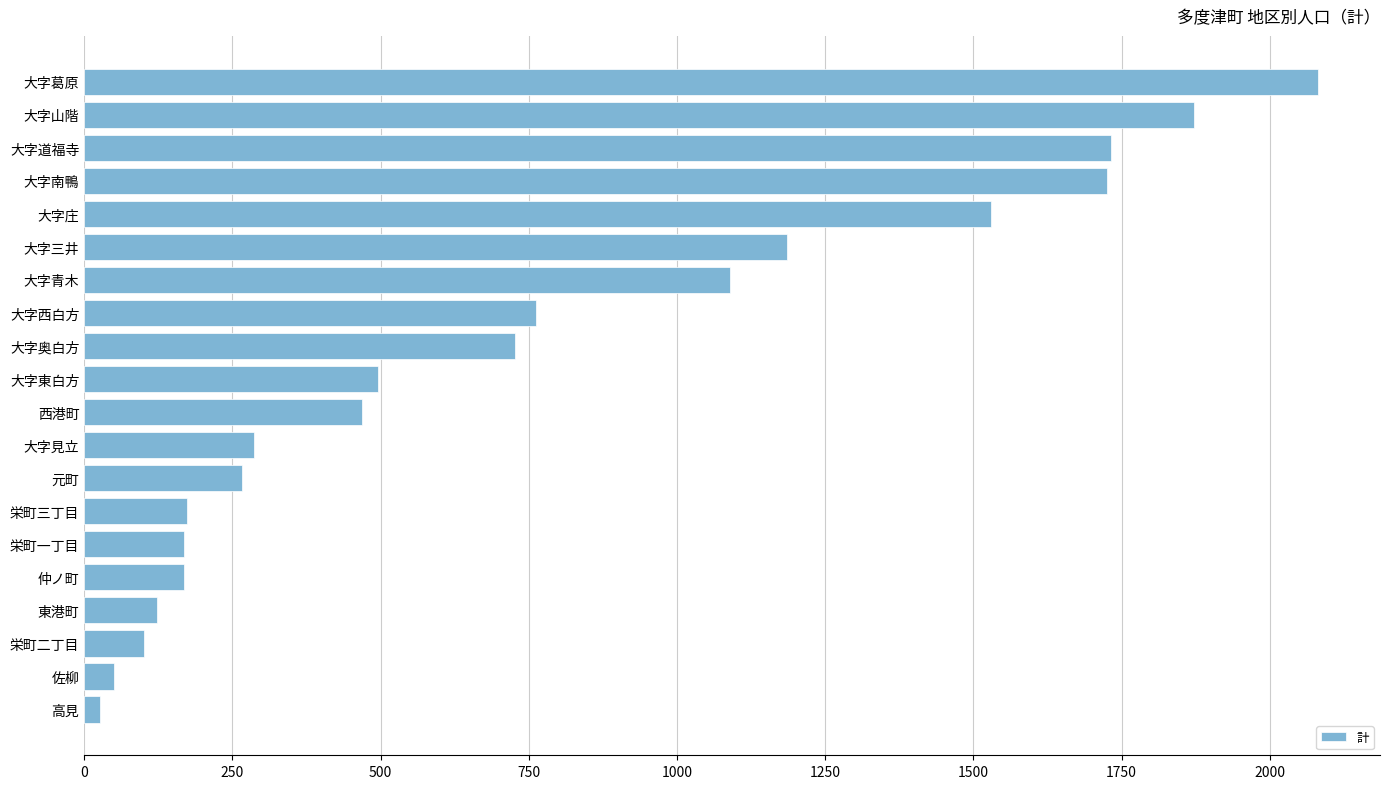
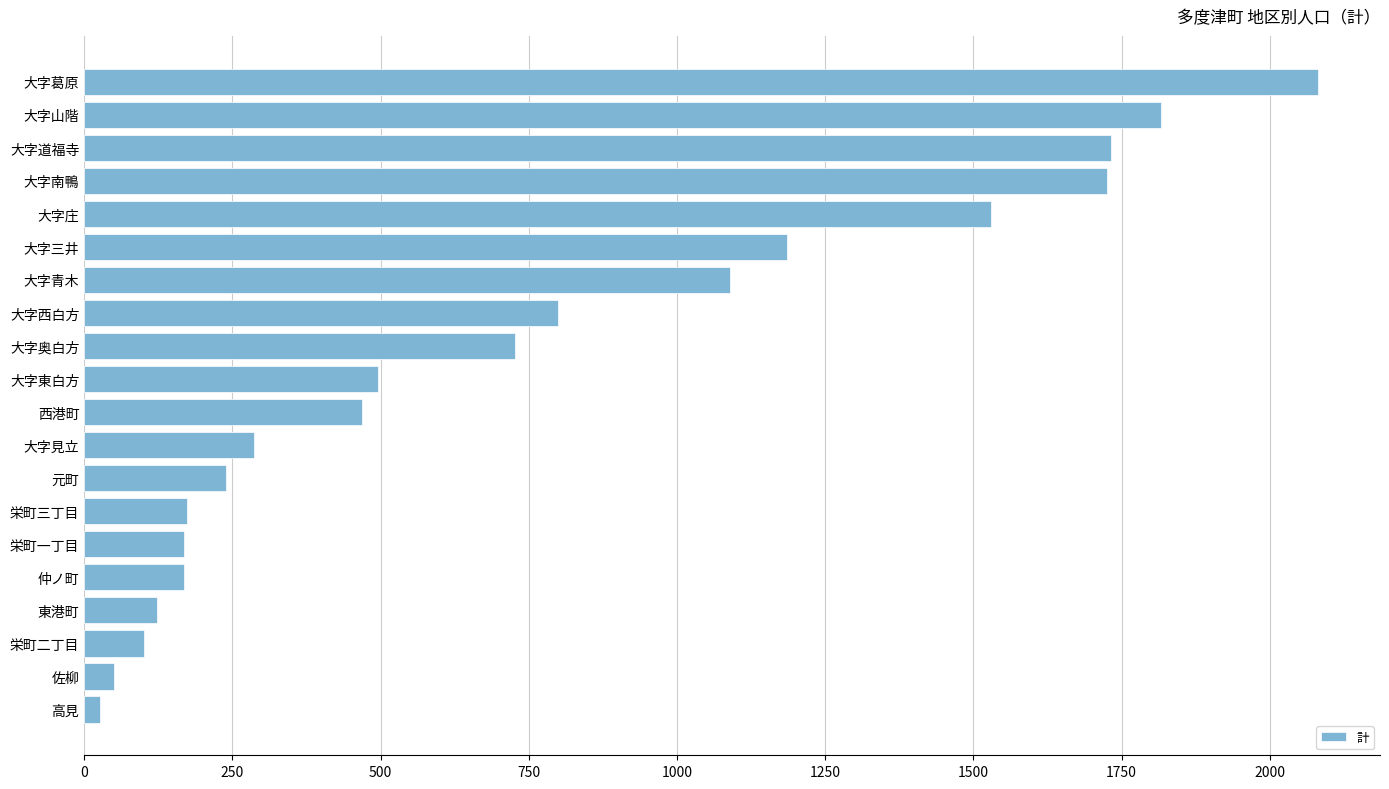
  {
    "大字葛原": 2080,
-   "大字山階": 1870,
+   "大字山階": 1820,
    "大字道福寺": 1730,
    "大字南鴨": 1730,
    "大字庄": 1530,
    "大字三井": 1190,
    "大字青木": 1090,
-   "大字西白方": 760,
+   "大字西白方": 800,
    "大字奥白方": 730,
    "大字東白方": 500,
    "西港町": 470,
    "大字見立": 290,
-   "元町": 270,
+   "元町": 240,
    "栄町三丁目": 170,
    "栄町一丁目": 170,
    "仲ノ町": 170,
    "東港町": 120,
    "栄町二丁目": 100,
    "佐柳": 50,
    "高見": 30
  }
